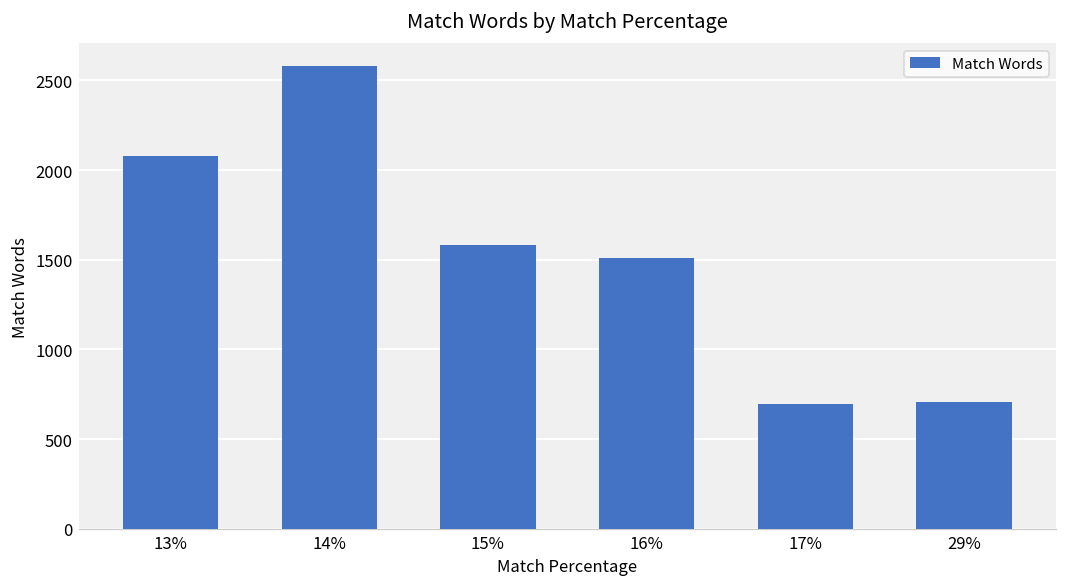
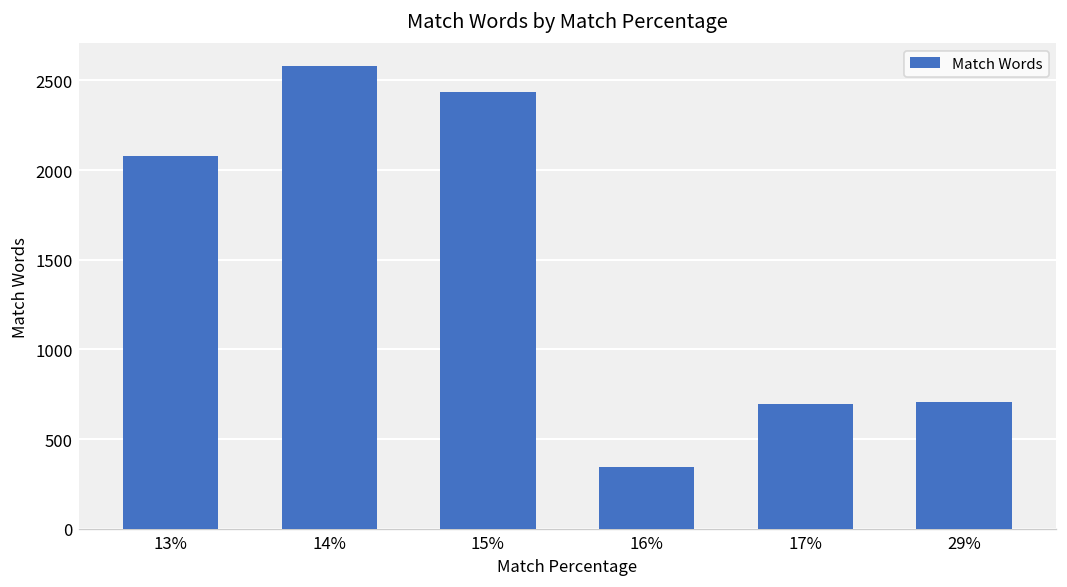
  {
    "13%": 2080,
    "14%": 2580,
-   "15%": 1580,
-   "16%": 1510,
+   "15%": 2430,
+   "16%": 340,
    "17%": 700,
    "29%": 710
  }
